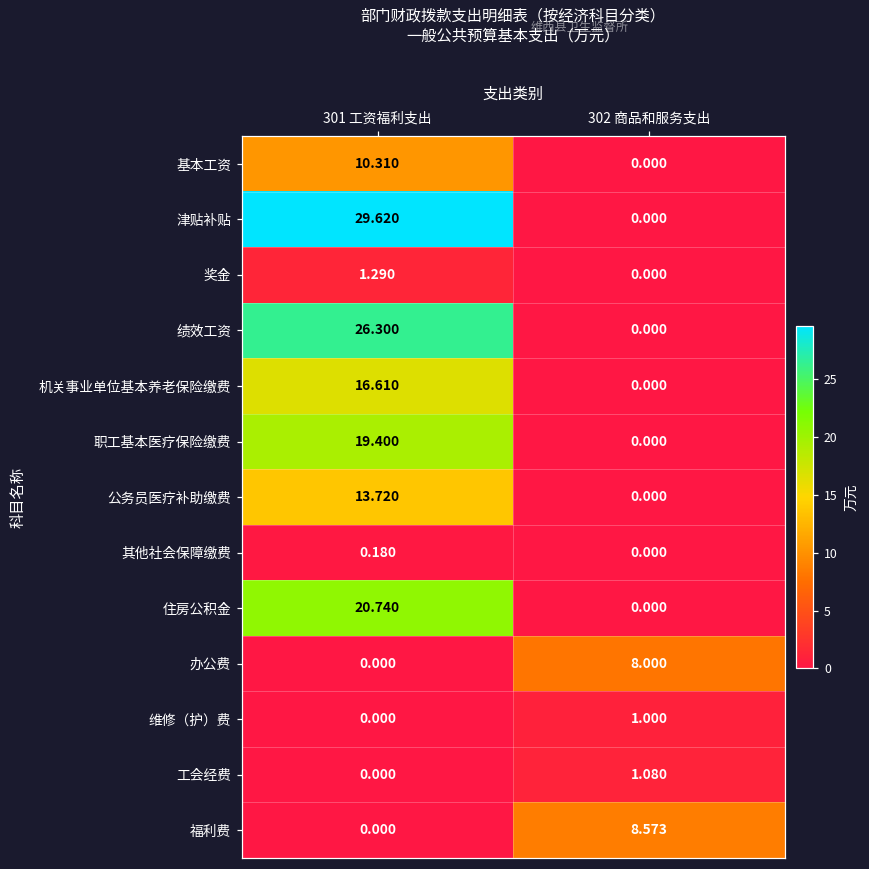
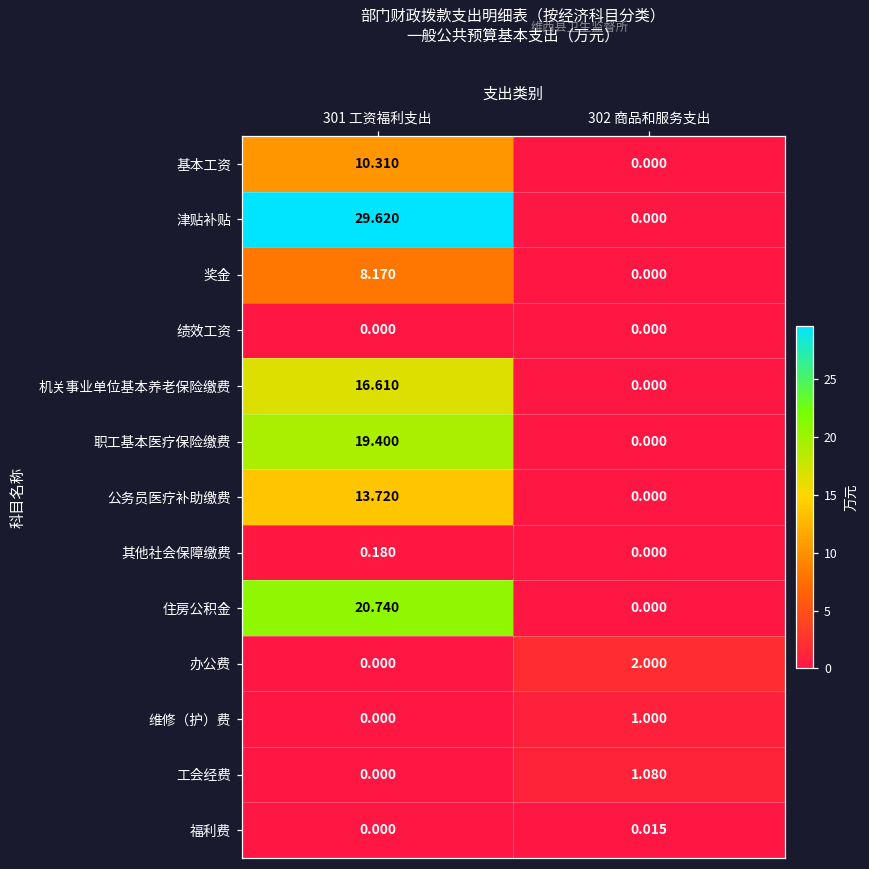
  {
    "基本工资": {
      "301 工资福利支出": 10.310,
      "302 商品和服务支出": 0.000
    },
    "津贴补贴": {
      "301 工资福利支出": 29.620,
      "302 商品和服务支出": 0.000
    },
    "奖金": {
-     "301 工资福利支出": 1.290,
+     "301 工资福利支出": 8.170,
      "302 商品和服务支出": 0.000
    },
    "绩效工资": {
-     "301 工资福利支出": 26.300,
+     "301 工资福利支出": 0.000,
      "302 商品和服务支出": 0.000
    },
    "机关事业单位基本养老保险缴费": {
      "301 工资福利支出": 16.610,
      "302 商品和服务支出": 0.000
    },
    "职工基本医疗保险缴费": {
      "301 工资福利支出": 19.400,
      "302 商品和服务支出": 0.000
    },
    "公务员医疗补助缴费": {
      "301 工资福利支出": 13.720,
      "302 商品和服务支出": 0.000
    },
    "其他社会保障缴费": {
      "301 工资福利支出": 0.180,
      "302 商品和服务支出": 0.000
    },
    "住房公积金": {
      "301 工资福利支出": 20.740,
      "302 商品和服务支出": 0.000
    },
    "办公费": {
      "301 工资福利支出": 0.000,
-     "302 商品和服务支出": 8.000
+     "302 商品和服务支出": 2.000
    },
    "维修（护）费": {
      "301 工资福利支出": 0.000,
      "302 商品和服务支出": 1.000
    },
    "工会经费": {
      "301 工资福利支出": 0.000,
      "302 商品和服务支出": 1.080
    },
    "福利费": {
      "301 工资福利支出": 0.000,
-     "302 商品和服务支出": 8.573
+     "302 商品和服务支出": 0.015
    }
  }
